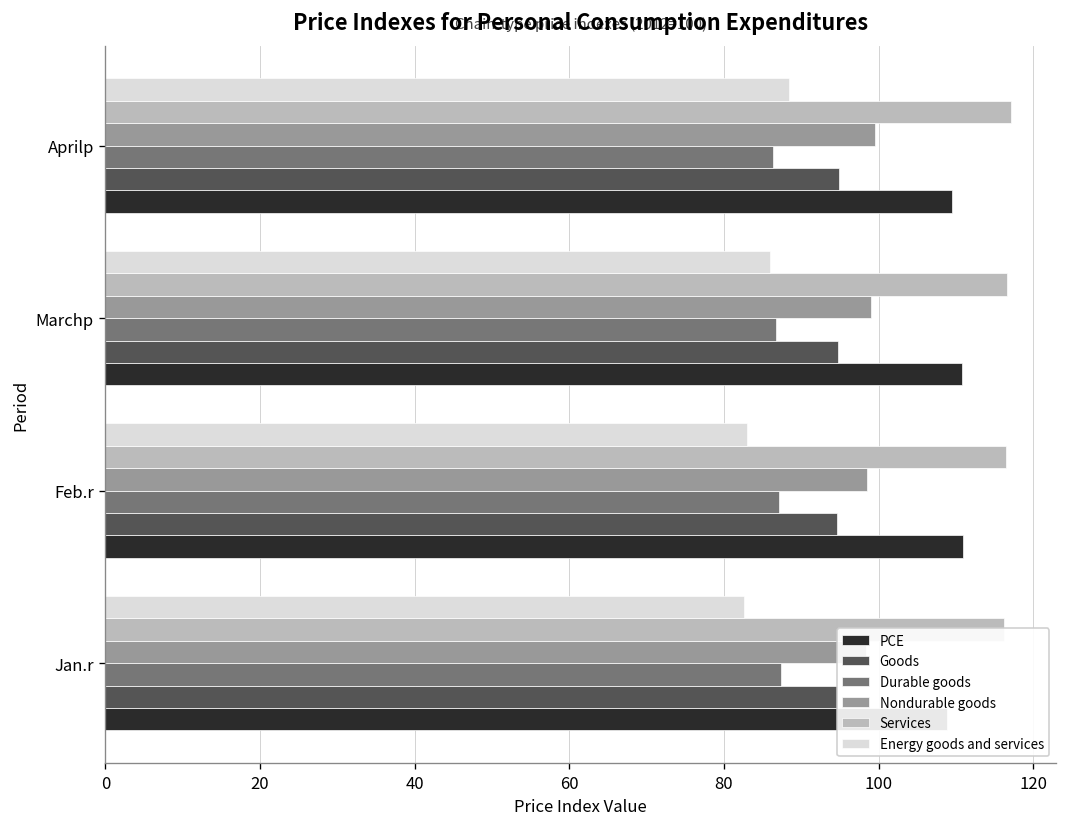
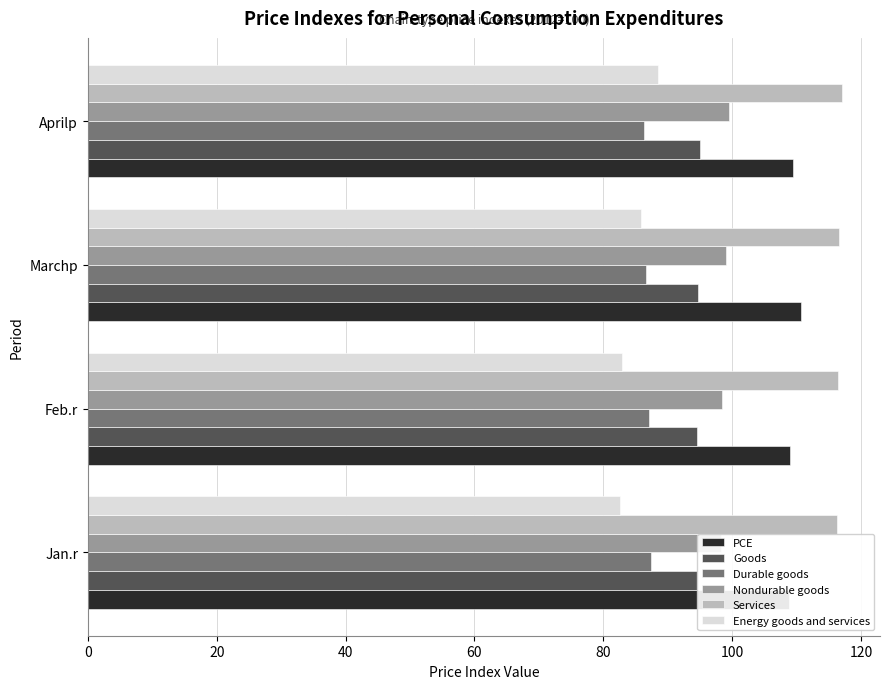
  {
    "PCE": {
      "Aprilp": 109,
      "Marchp": 111,
-     "Feb.r": 111
+     "Feb.r": 109
    }
  }
